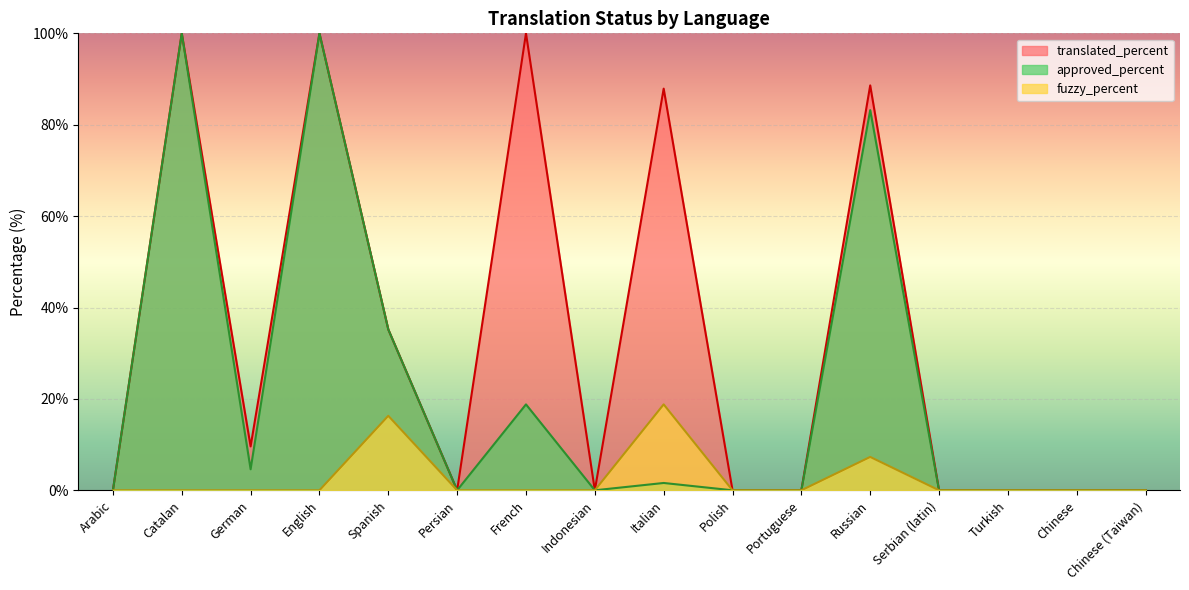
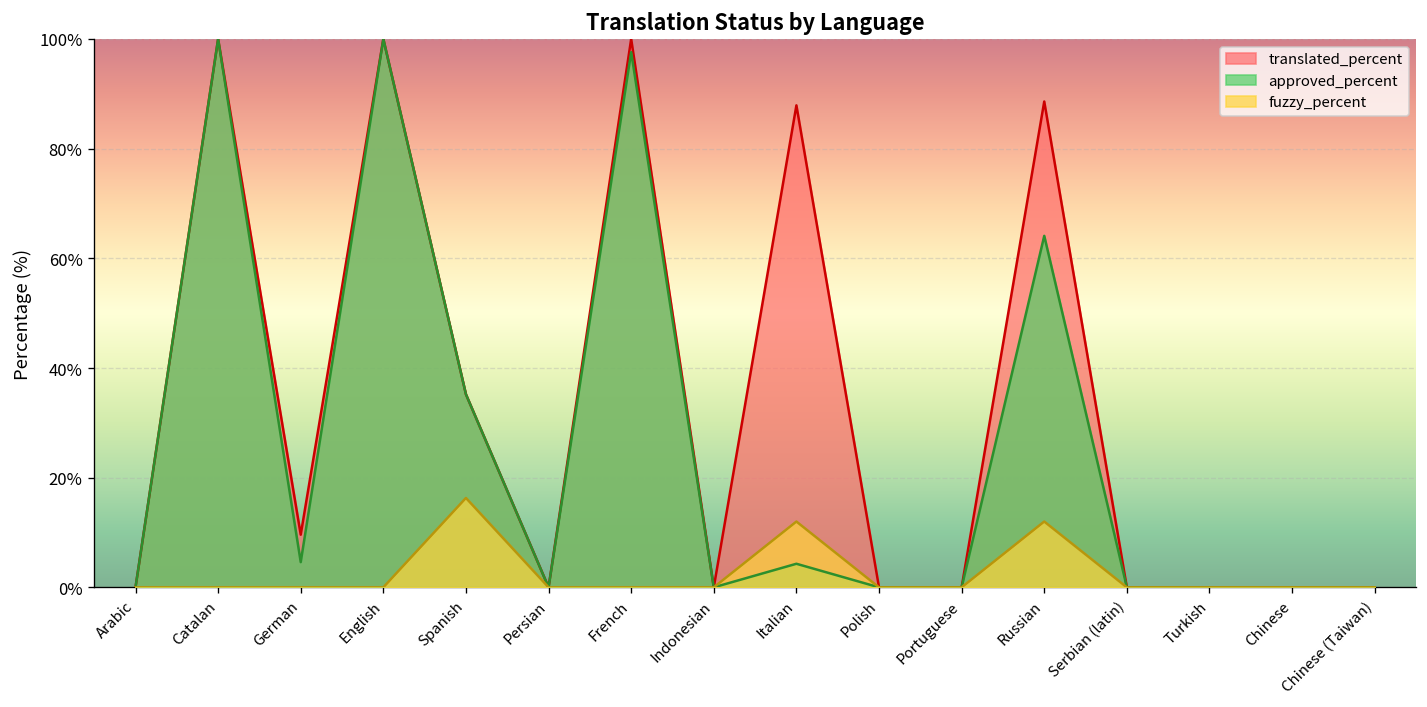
  {
    "translated_percent": {
      "German": "10%",
      "French": "100%",
      "Italian": "88%",
      "Russian": "89%"
    },
    "approved_percent": {
      "German": "5%",
-     "French": "19%",
-     "Italian": "2%",
-     "Russian": "83%"
+     "French": "98%",
+     "Italian": "4%",
+     "Russian": "64%"
    },
    "fuzzy_percent": {
      "Catalan": "0%",
      "German": "0%",
      "English": "0%",
      "Spanish": "16%",
      "French": "0%",
-     "Italian": "19%",
-     "Russian": "7%"
+     "Italian": "12%",
+     "Russian": "12%"
    }
  }
